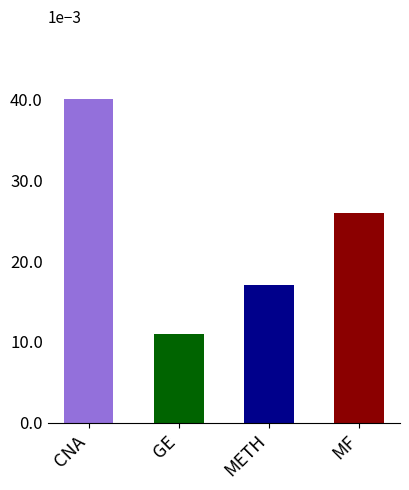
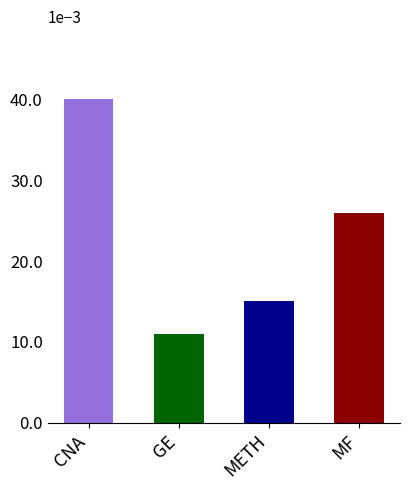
  {
    "CNA": 40,
    "GE": 11,
-   "METH": 17,
+   "METH": 15,
    "MF": 26
  }
